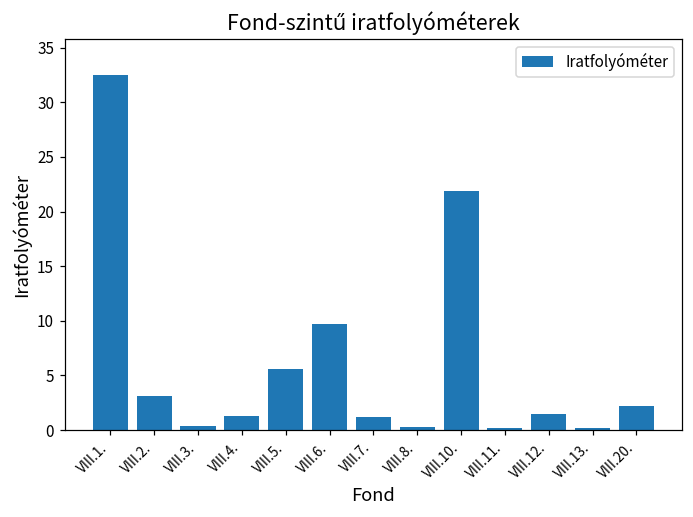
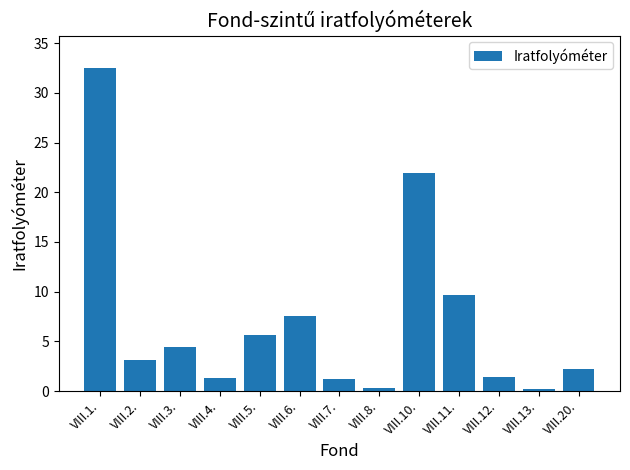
  {
    "VIII.1.": 33,
    "VIII.2.": 3,
-   "VIII.3.": 0,
+   "VIII.3.": 4,
    "VIII.4.": 1,
    "VIII.5.": 6,
-   "VIII.6.": 10,
+   "VIII.6.": 8,
    "VIII.7.": 1,
    "VIII.8.": 0,
    "VIII.10.": 22,
-   "VIII.11.": 0,
+   "VIII.11.": 10,
    "VIII.12.": 1,
    "VIII.20.": 2
  }
